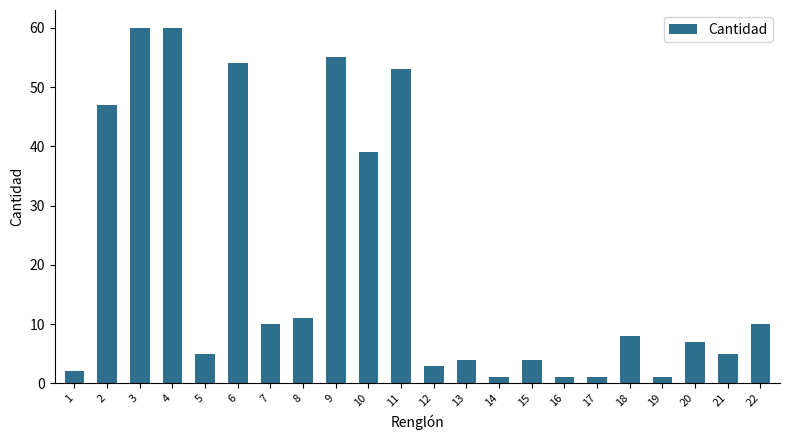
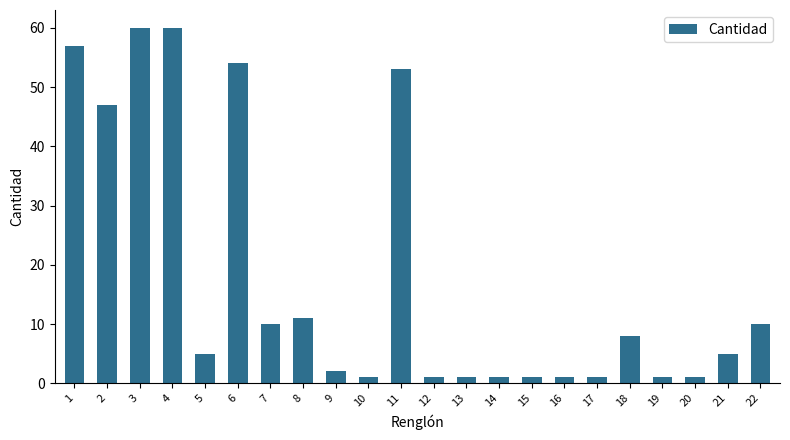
  {
-   "1": 2,
+   "1": 57,
    "2": 47,
    "3": 60,
    "4": 60,
    "5": 5,
    "6": 54,
    "7": 10,
    "8": 11,
-   "9": 55,
-   "10": 39,
+   "9": 2,
+   "10": 1,
    "11": 53,
-   "12": 3,
-   "13": 4,
+   "12": 1,
+   "13": 1,
    "14": 1,
-   "15": 4,
+   "15": 1,
    "16": 1,
    "17": 1,
    "18": 8,
    "19": 1,
-   "20": 7,
+   "20": 1,
    "21": 5,
    "22": 10
  }
